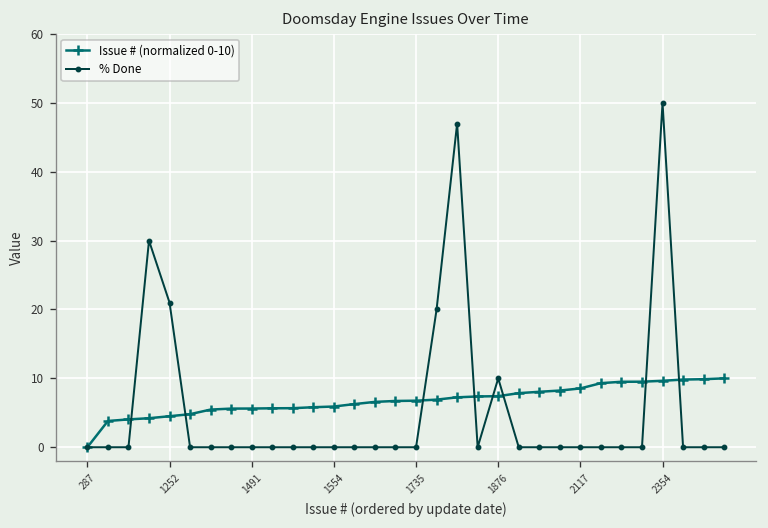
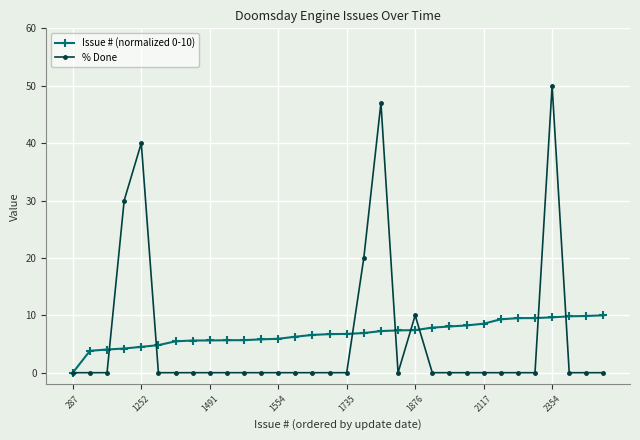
  {
    "Issue # (normalized 0-10)": {
      "1252": 5,
      "1491": 6,
      "1554": 6,
      "1735": 7,
      "1876": 7,
      "2117": 9,
      "2354": 10
    },
    "% Done": {
-     "1252": 21,
+     "1252": 40,
      "1491": 0,
      "1554": 0,
      "1735": 0,
      "1876": 10,
      "2117": 0,
      "2354": 50
    }
  }
